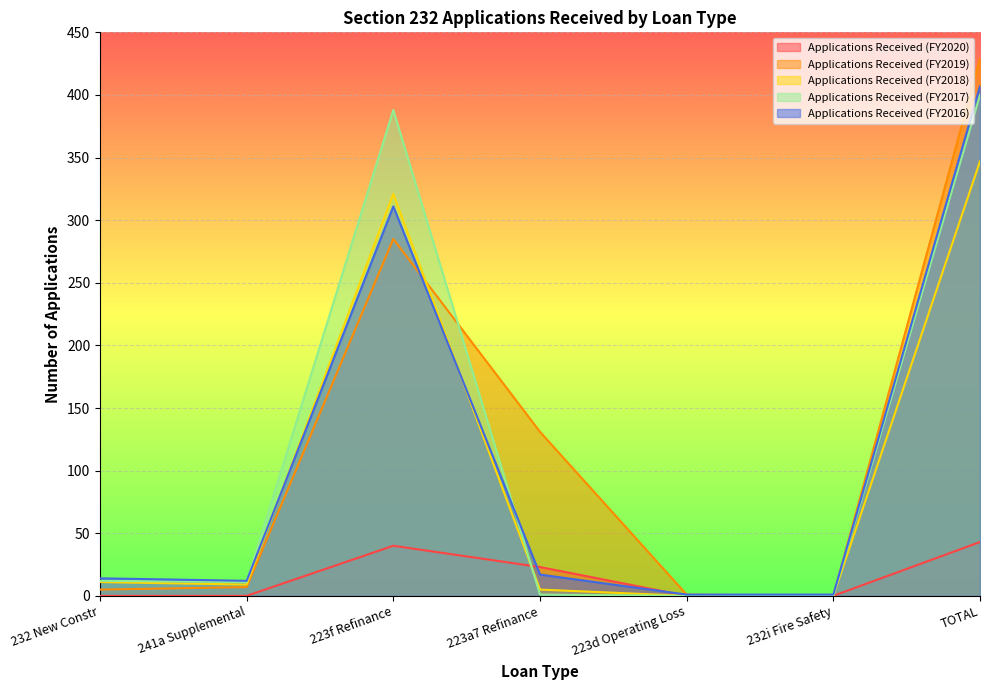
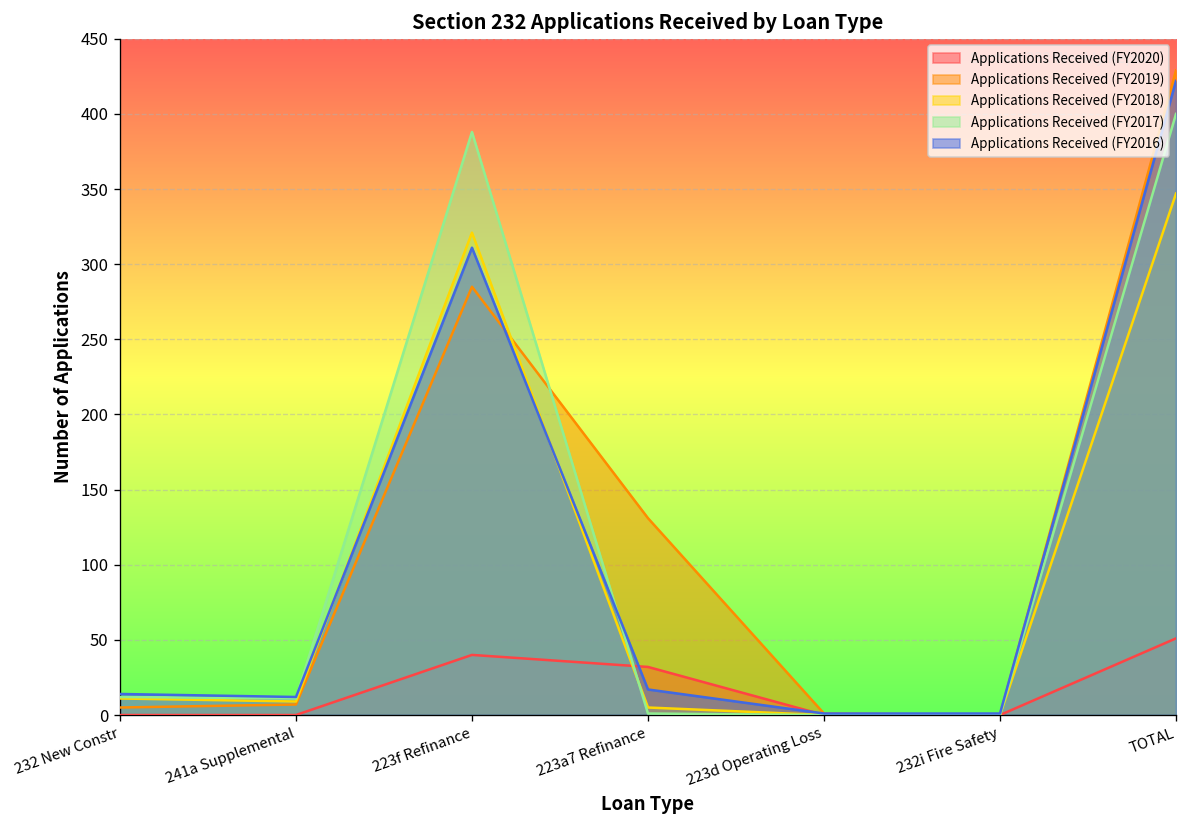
  {
    "Applications Received (FY2020)": {
      "232 New Constr": 0,
      "241a Supplemental": 0,
      "223f Refinance": 40,
-     "223a7 Refinance": 23,
-     "TOTAL": 43
+     "223a7 Refinance": 32,
+     "TOTAL": 51
    },
    "Applications Received (FY2017)": {
      "223f Refinance": 388,
      "223a7 Refinance": 1,
      "TOTAL": 400
    },
    "Applications Received (FY2016)": {
      "223f Refinance": 311,
      "223a7 Refinance": 17,
-     "TOTAL": 407
+     "TOTAL": 422
    }
  }
